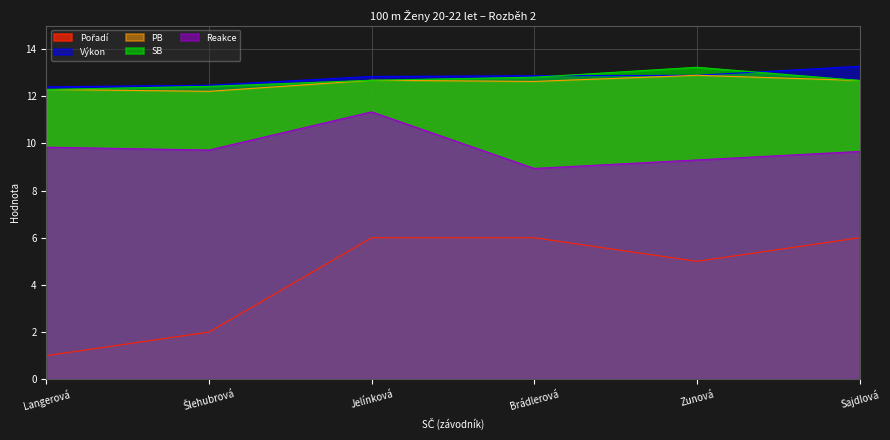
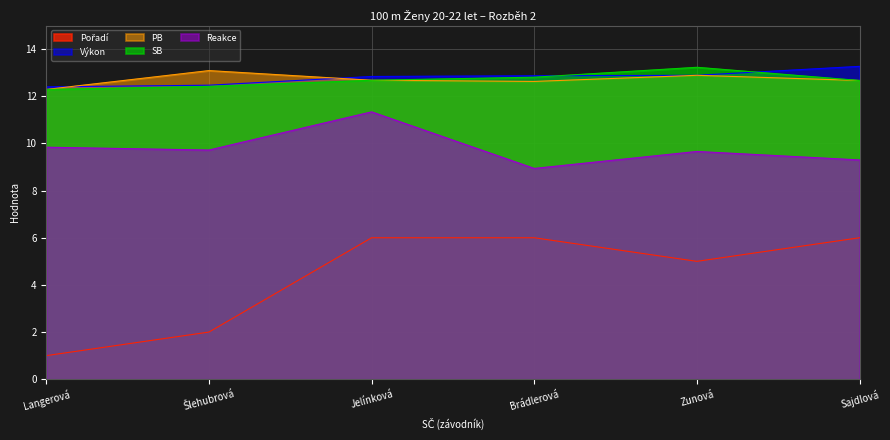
  {
    "Pořadí": {
      "Langerová": 1.0,
      "Šlehubrová": 2.0,
      "Jelínková": 6.0,
      "Brádlerová": 6.0,
      "Zunová": 5.0,
      "Sajdlová": 6.0
    },
    "Výkon": {
      "Langerová": 12.4,
      "Jelínková": 12.8,
      "Sajdlová": 13.3
    },
    "PB": {
-     "Šlehubrová": 12.2,
+     "Šlehubrová": 13.1,
      "Brádlerová": 12.6
    },
    "SB": {
      "Zunová": 13.2
    },
    "Reakce": {
      "Langerová": 9.8,
      "Šlehubrová": 9.7,
      "Jelínková": 11.3,
      "Brádlerová": 8.9,
-     "Zunová": 9.3,
-     "Sajdlová": 9.7
+     "Zunová": 9.7,
+     "Sajdlová": 9.3
    }
  }
